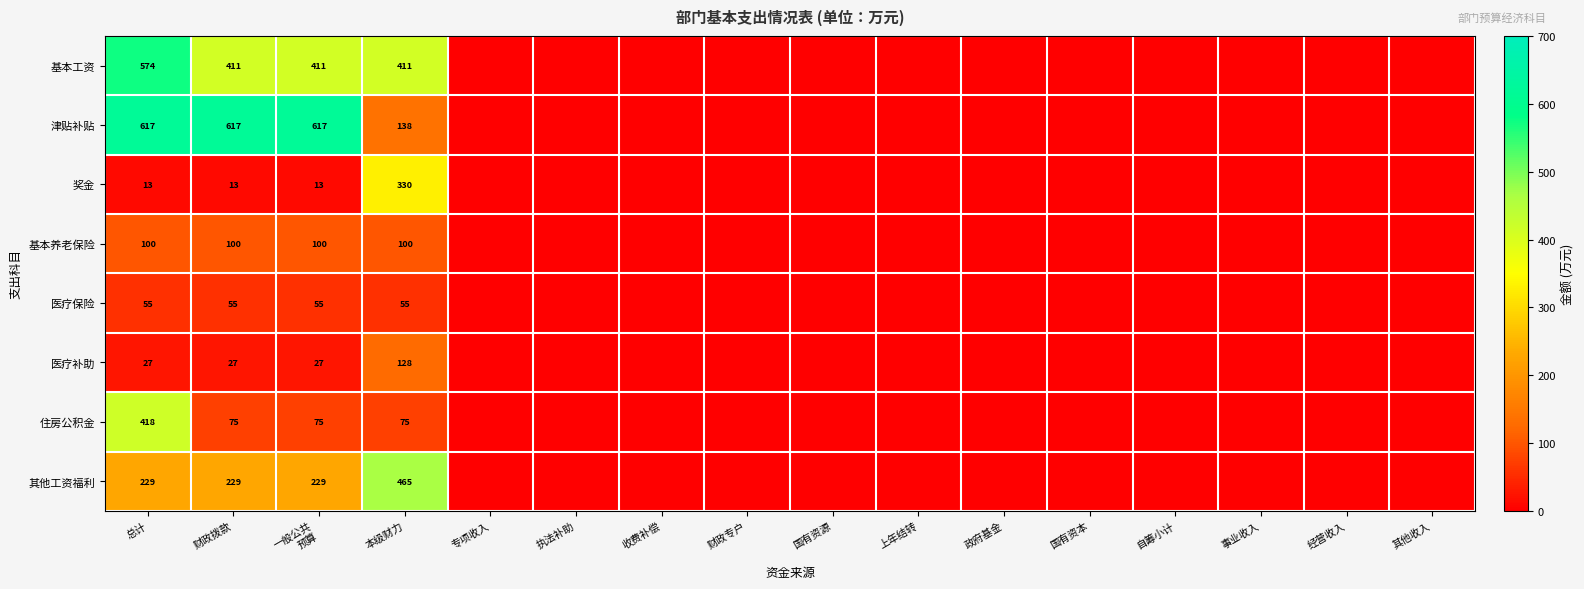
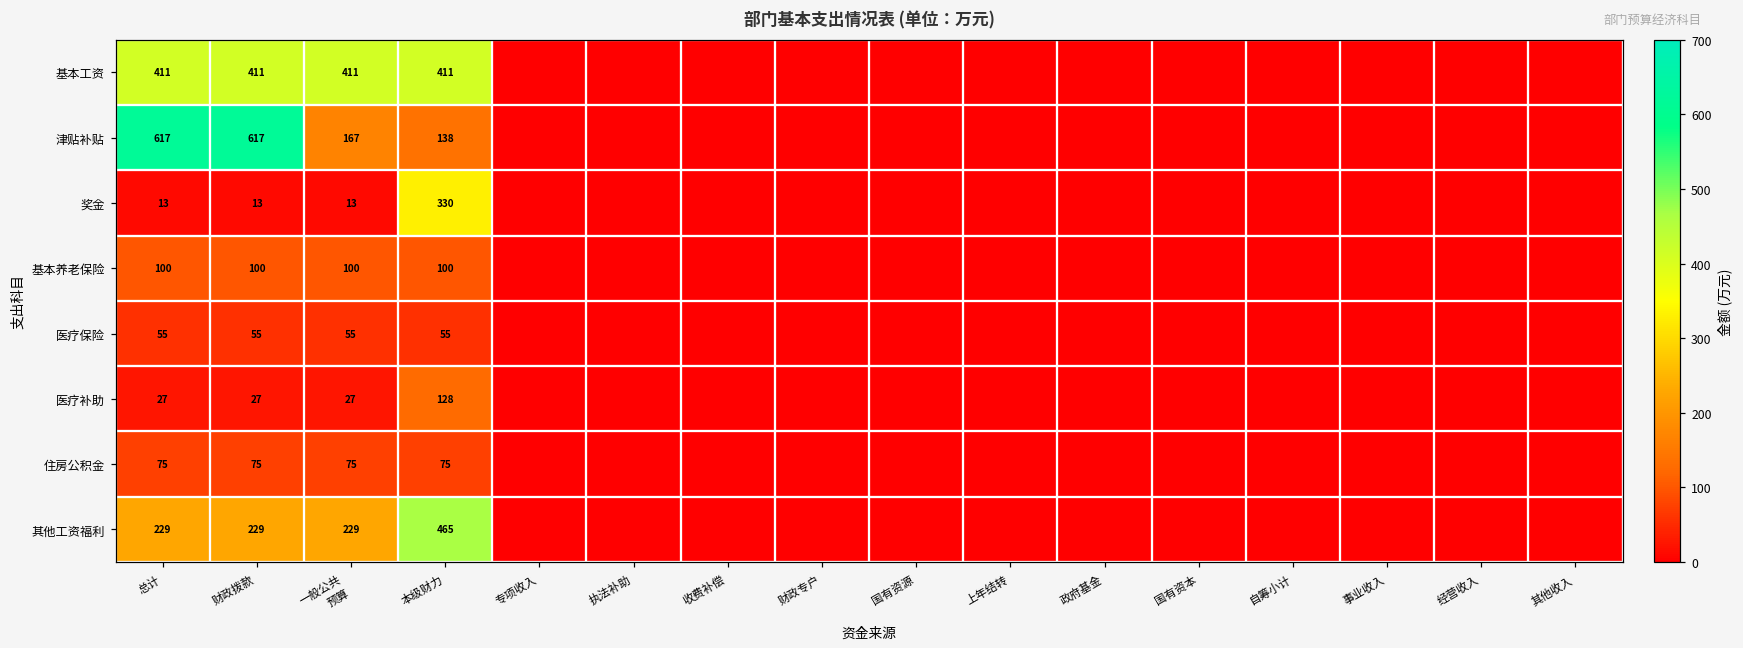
  {
    "基本工资": {
-     "总计": 574,
+     "总计": 411,
      "财政拨款": 411,
      "一般公共 预算": 411,
      "本级财力": 411
    },
    "津贴补贴": {
      "总计": 617,
      "财政拨款": 617,
-     "一般公共 预算": 617,
+     "一般公共 预算": 167,
      "本级财力": 138
    },
    "奖金": {
      "总计": 13,
      "财政拨款": 13,
      "一般公共 预算": 13,
      "本级财力": 330
    },
    "基本养老保险": {
      "总计": 100,
      "财政拨款": 100,
      "一般公共 预算": 100,
      "本级财力": 100
    },
    "医疗保险": {
      "总计": 55,
      "财政拨款": 55,
      "一般公共 预算": 55,
      "本级财力": 55
    },
    "医疗补助": {
      "总计": 27,
      "财政拨款": 27,
      "一般公共 预算": 27,
      "本级财力": 128
    },
    "住房公积金": {
-     "总计": 418,
+     "总计": 75,
      "财政拨款": 75,
      "一般公共 预算": 75,
      "本级财力": 75
    },
    "其他工资福利": {
      "总计": 229,
      "财政拨款": 229,
      "一般公共 预算": 229,
      "本级财力": 465
    }
  }
